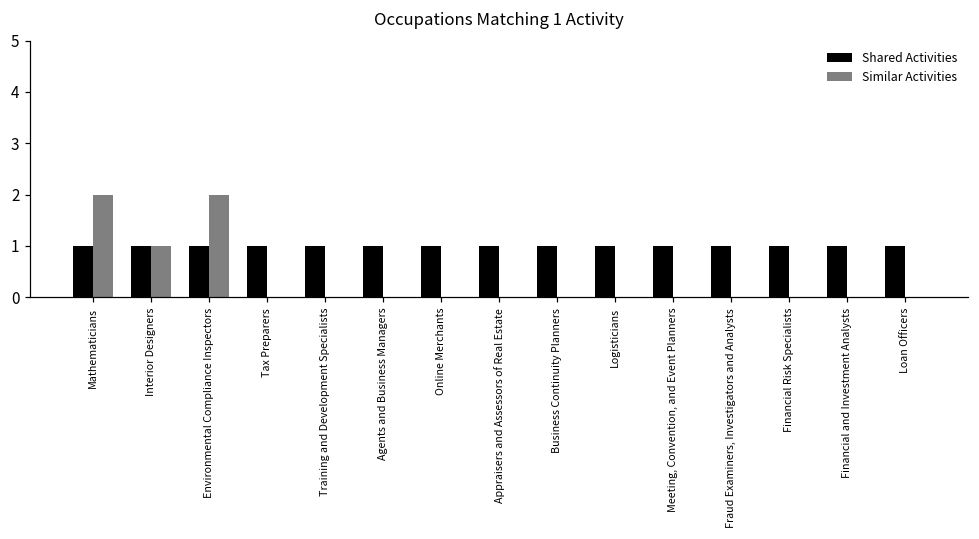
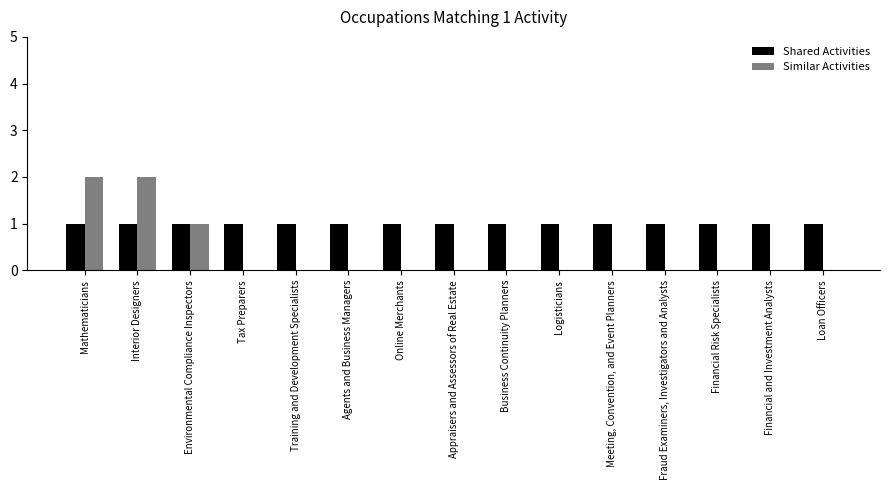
  {
    "Shared Activities": {
      "Mathematicians": 1,
      "Interior Designers": 1,
      "Environmental Compliance Inspectors": 1,
      "Tax Preparers": 1,
      "Training and Development Specialists": 1,
      "Agents and Business Managers": 1,
      "Online Merchants": 1,
      "Appraisers and Assessors of Real Estate": 1,
      "Business Continuity Planners": 1,
      "Logisticians": 1,
      "Meeting, Convention, and Event Planners": 1,
      "Fraud Examiners, Investigators and Analysts": 1,
      "Financial Risk Specialists": 1,
      "Financial and Investment Analysts": 1,
      "Loan Officers": 1
    },
    "Similar Activities": {
      "Mathematicians": 2,
-     "Interior Designers": 1,
-     "Environmental Compliance Inspectors": 2,
+     "Interior Designers": 2,
+     "Environmental Compliance Inspectors": 1,
      "Tax Preparers": 0,
      "Training and Development Specialists": 0,
      "Agents and Business Managers": 0,
      "Online Merchants": 0,
      "Appraisers and Assessors of Real Estate": 0,
      "Business Continuity Planners": 0,
      "Logisticians": 0,
      "Meeting, Convention, and Event Planners": 0,
      "Fraud Examiners, Investigators and Analysts": 0,
      "Financial Risk Specialists": 0,
      "Financial and Investment Analysts": 0,
      "Loan Officers": 0
    }
  }
